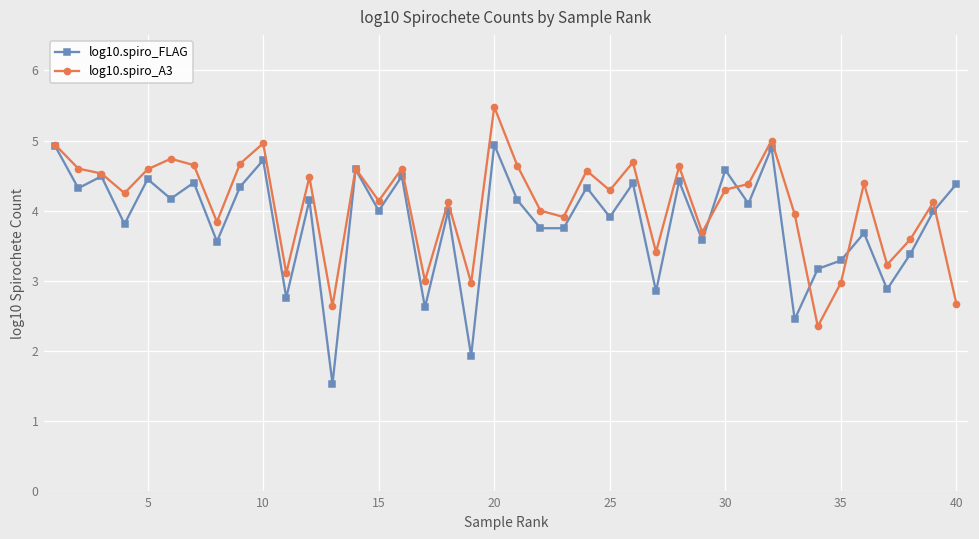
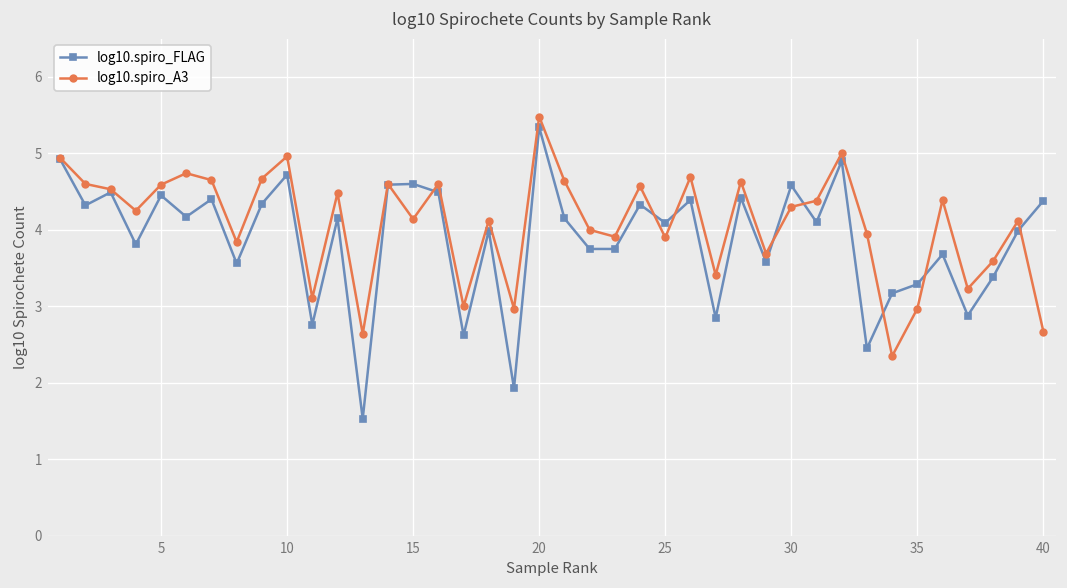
  {
    "log10.spiro_FLAG": {
      "5": 4.5,
      "10": 4.7,
-     "15": 4.0,
-     "20": 4.9,
-     "25": 3.9,
+     "15": 4.6,
+     "20": 5.3,
+     "25": 4.1,
      "30": 4.6,
      "35": 3.3,
      "40": 4.4
    },
    "log10.spiro_A3": {
      "5": 4.6,
      "10": 5.0,
      "15": 4.1,
      "20": 5.5,
-     "25": 4.3,
+     "25": 3.9,
      "30": 4.3,
      "35": 3.0,
      "40": 2.7
    }
  }
